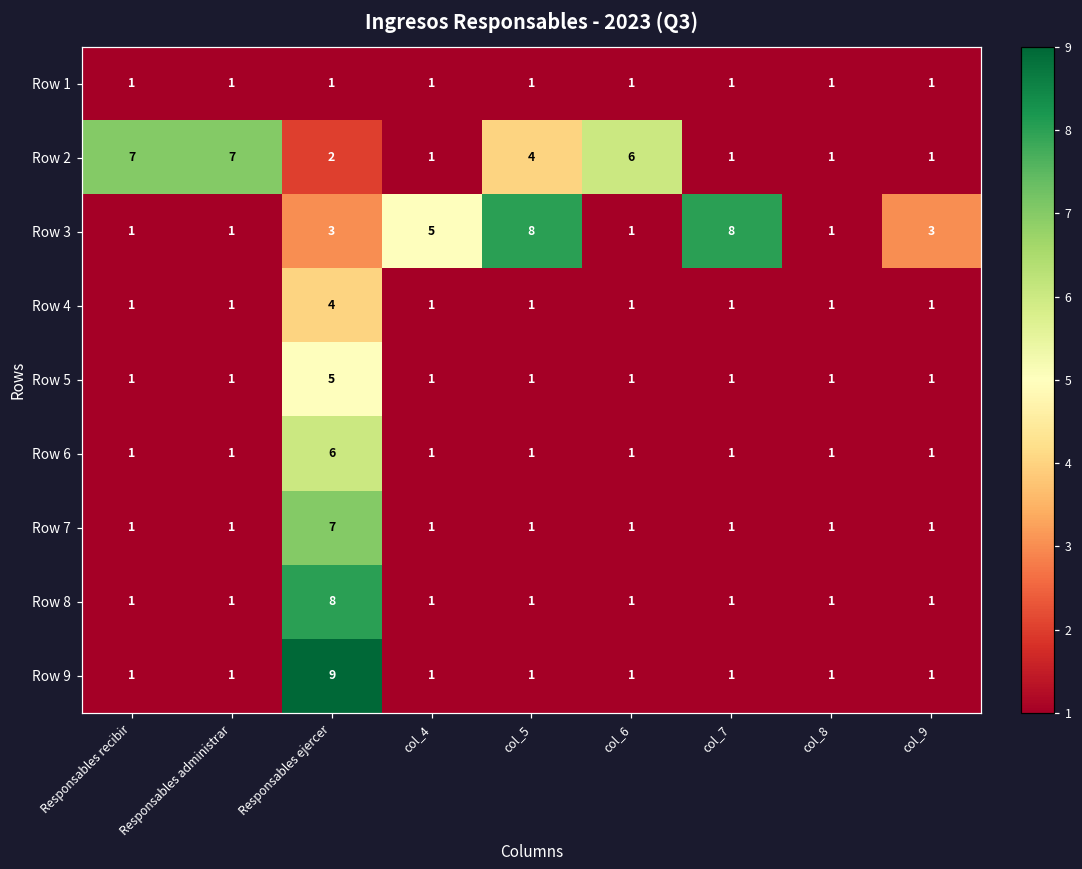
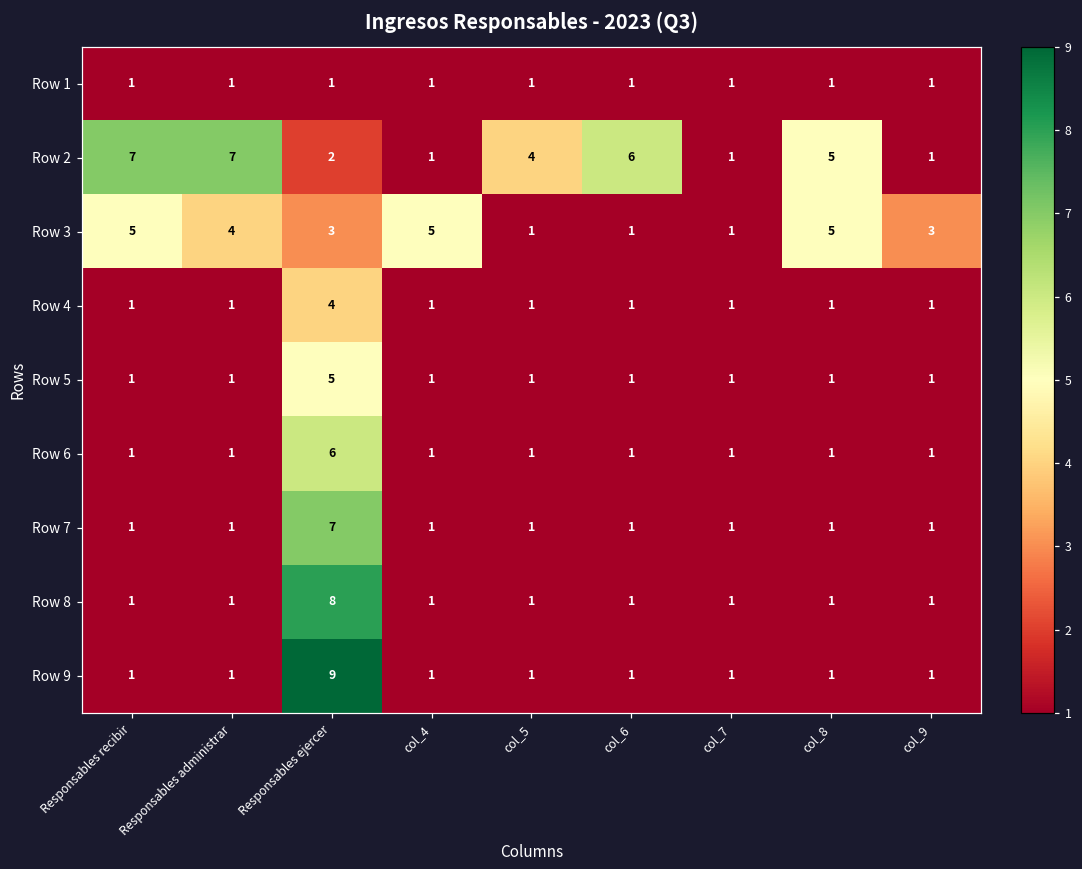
  {
    "Row 1": {
      "Responsables recibir": 1,
      "Responsables administrar": 1,
      "Responsables ejercer": 1,
      "col_4": 1,
      "col_5": 1,
      "col_6": 1,
      "col_7": 1,
      "col_8": 1,
      "col_9": 1
    },
    "Row 2": {
      "Responsables recibir": 7,
      "Responsables administrar": 7,
      "Responsables ejercer": 2,
      "col_4": 1,
      "col_5": 4,
      "col_6": 6,
      "col_7": 1,
-     "col_8": 1,
+     "col_8": 5,
      "col_9": 1
    },
    "Row 3": {
-     "Responsables recibir": 1,
-     "Responsables administrar": 1,
+     "Responsables recibir": 5,
+     "Responsables administrar": 4,
      "Responsables ejercer": 3,
      "col_4": 5,
-     "col_5": 8,
+     "col_5": 1,
      "col_6": 1,
-     "col_7": 8,
-     "col_8": 1,
+     "col_7": 1,
+     "col_8": 5,
      "col_9": 3
    },
    "Row 4": {
      "Responsables recibir": 1,
      "Responsables administrar": 1,
      "Responsables ejercer": 4,
      "col_4": 1,
      "col_5": 1,
      "col_6": 1,
      "col_7": 1,
      "col_8": 1,
      "col_9": 1
    },
    "Row 5": {
      "Responsables recibir": 1,
      "Responsables administrar": 1,
      "Responsables ejercer": 5,
      "col_4": 1,
      "col_5": 1,
      "col_6": 1,
      "col_7": 1,
      "col_8": 1,
      "col_9": 1
    },
    "Row 6": {
      "Responsables recibir": 1,
      "Responsables administrar": 1,
      "Responsables ejercer": 6,
      "col_4": 1,
      "col_5": 1,
      "col_6": 1,
      "col_7": 1,
      "col_8": 1,
      "col_9": 1
    },
    "Row 7": {
      "Responsables recibir": 1,
      "Responsables administrar": 1,
      "Responsables ejercer": 7,
      "col_4": 1,
      "col_5": 1,
      "col_6": 1,
      "col_7": 1,
      "col_8": 1,
      "col_9": 1
    },
    "Row 8": {
      "Responsables recibir": 1,
      "Responsables administrar": 1,
      "Responsables ejercer": 8,
      "col_4": 1,
      "col_5": 1,
      "col_6": 1,
      "col_7": 1,
      "col_8": 1,
      "col_9": 1
    },
    "Row 9": {
      "Responsables recibir": 1,
      "Responsables administrar": 1,
      "Responsables ejercer": 9,
      "col_4": 1,
      "col_5": 1,
      "col_6": 1,
      "col_7": 1,
      "col_8": 1,
      "col_9": 1
    }
  }
